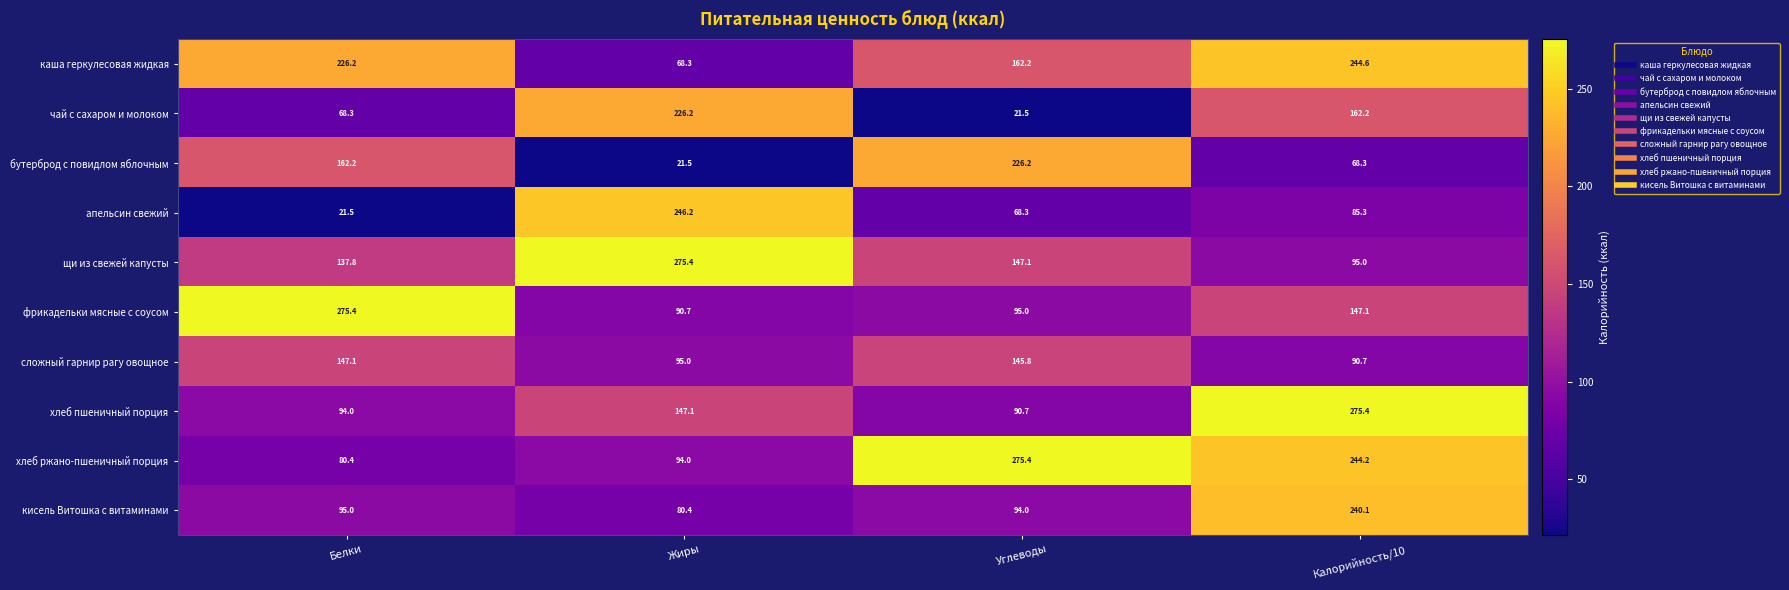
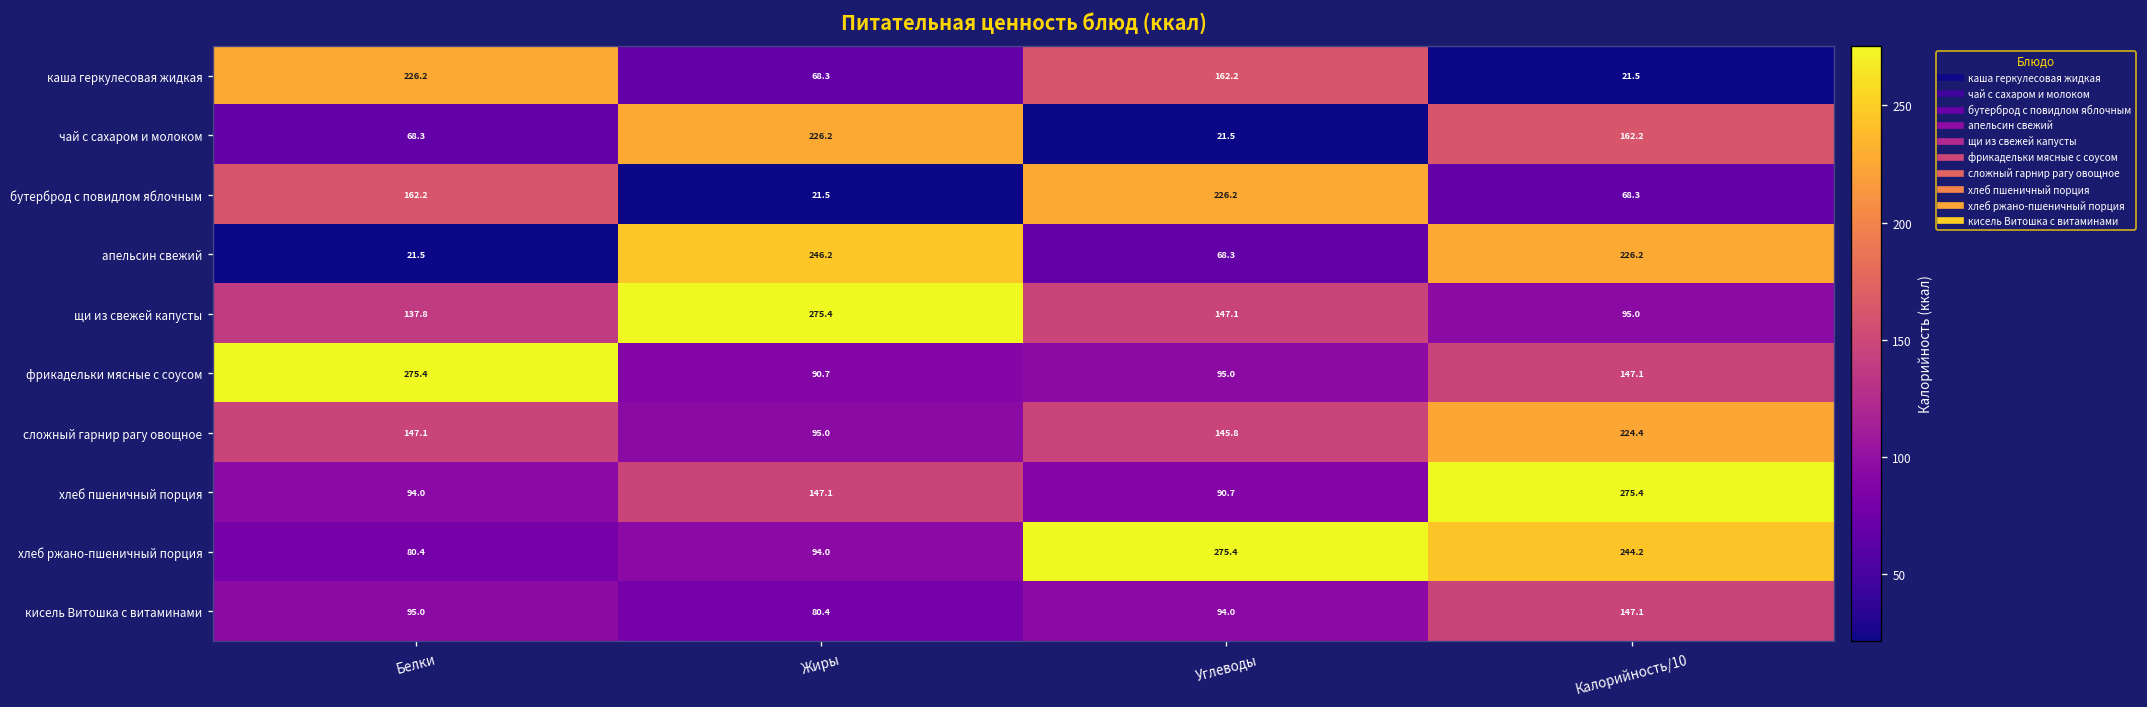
  {
    "каша геркулесовая жидкая": {
      "Белки": 226.2,
      "Жиры": 68.3,
      "Углеводы": 162.2,
-     "Калорийность/10": 244.6
+     "Калорийность/10": 21.5
    },
    "чай с сахаром и молоком": {
      "Белки": 68.3,
      "Жиры": 226.2,
      "Углеводы": 21.5,
      "Калорийность/10": 162.2
    },
    "бутерброд с повидлом яблочным": {
      "Белки": 162.2,
      "Жиры": 21.5,
      "Углеводы": 226.2,
      "Калорийность/10": 68.3
    },
    "апельсин свежий": {
      "Белки": 21.5,
      "Жиры": 246.2,
      "Углеводы": 68.3,
-     "Калорийность/10": 85.3
+     "Калорийность/10": 226.2
    },
    "щи из свежей капусты": {
      "Белки": 137.8,
      "Жиры": 275.4,
      "Углеводы": 147.1,
      "Калорийность/10": 95.0
    },
    "фрикадельки мясные с соусом": {
      "Белки": 275.4,
      "Жиры": 90.7,
      "Углеводы": 95.0,
      "Калорийность/10": 147.1
    },
    "сложный гарнир рагу овощное": {
      "Белки": 147.1,
      "Жиры": 95.0,
      "Углеводы": 145.8,
-     "Калорийность/10": 90.7
+     "Калорийность/10": 224.4
    },
    "хлеб пшеничный порция": {
      "Белки": 94.0,
      "Жиры": 147.1,
      "Углеводы": 90.7,
      "Калорийность/10": 275.4
    },
    "хлеб ржано-пшеничный порция": {
      "Белки": 80.4,
      "Жиры": 94.0,
      "Углеводы": 275.4,
      "Калорийность/10": 244.2
    },
    "кисель Витошка с витаминами": {
      "Белки": 95.0,
      "Жиры": 80.4,
      "Углеводы": 94.0,
-     "Калорийность/10": 240.1
+     "Калорийность/10": 147.1
    }
  }
